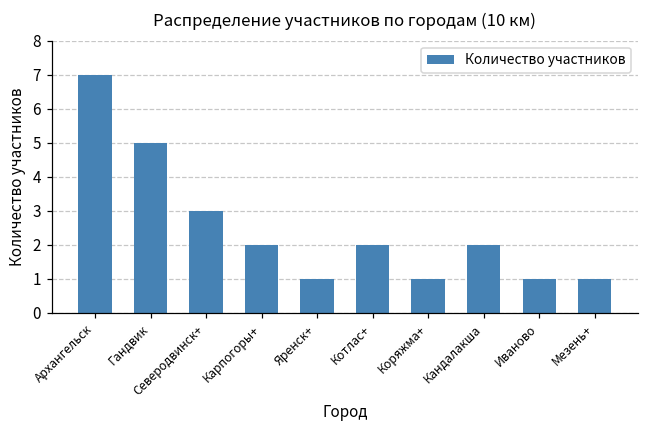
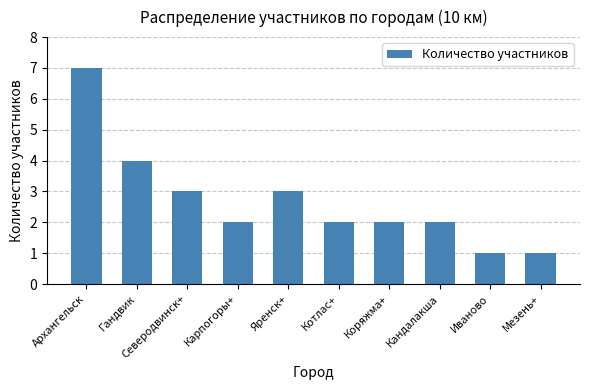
  {
    "Архангельск": 7,
-   "Гандвик": 5,
+   "Гандвик": 4,
    "Северодвинск+": 3,
    "Карпогоры+": 2,
-   "Яренск+": 1,
+   "Яренск+": 3,
    "Котлас+": 2,
-   "Коряжма+": 1,
+   "Коряжма+": 2,
    "Кандалакша": 2,
    "Иваново": 1,
    "Мезень+": 1
  }
